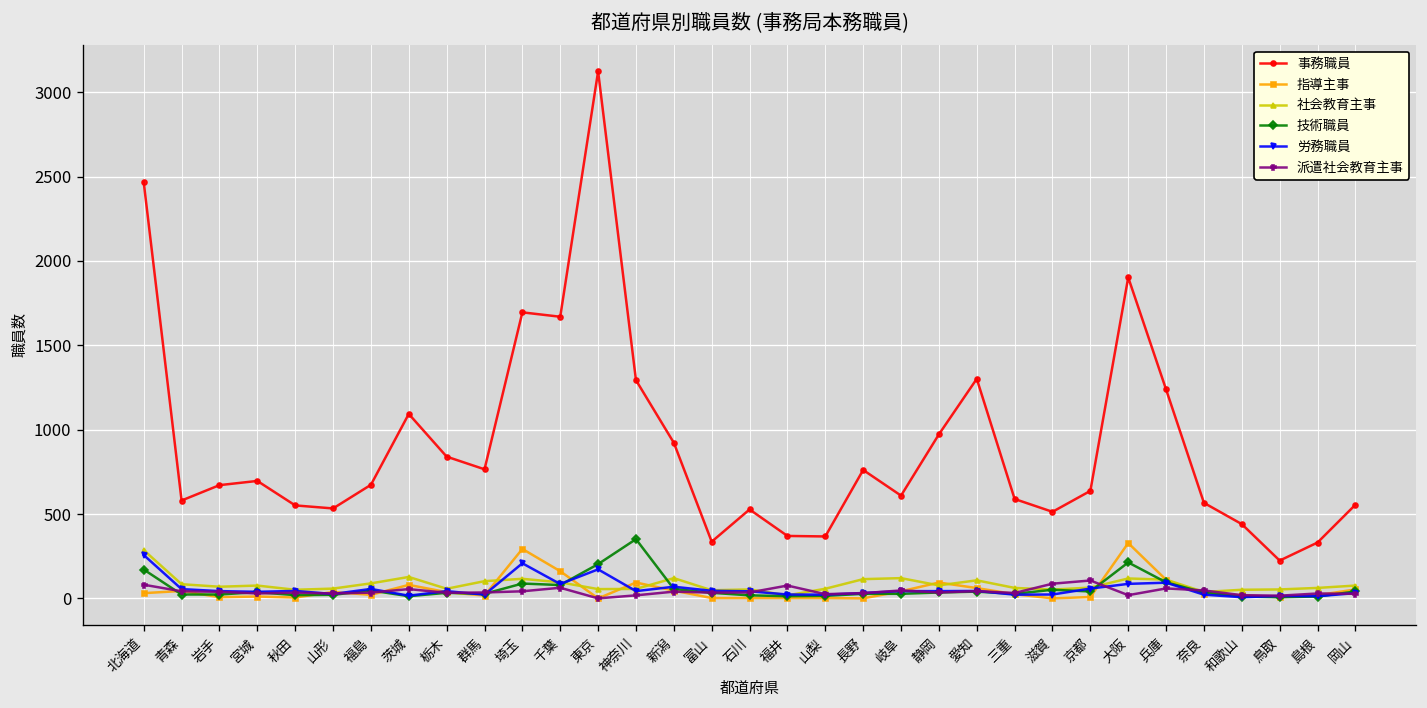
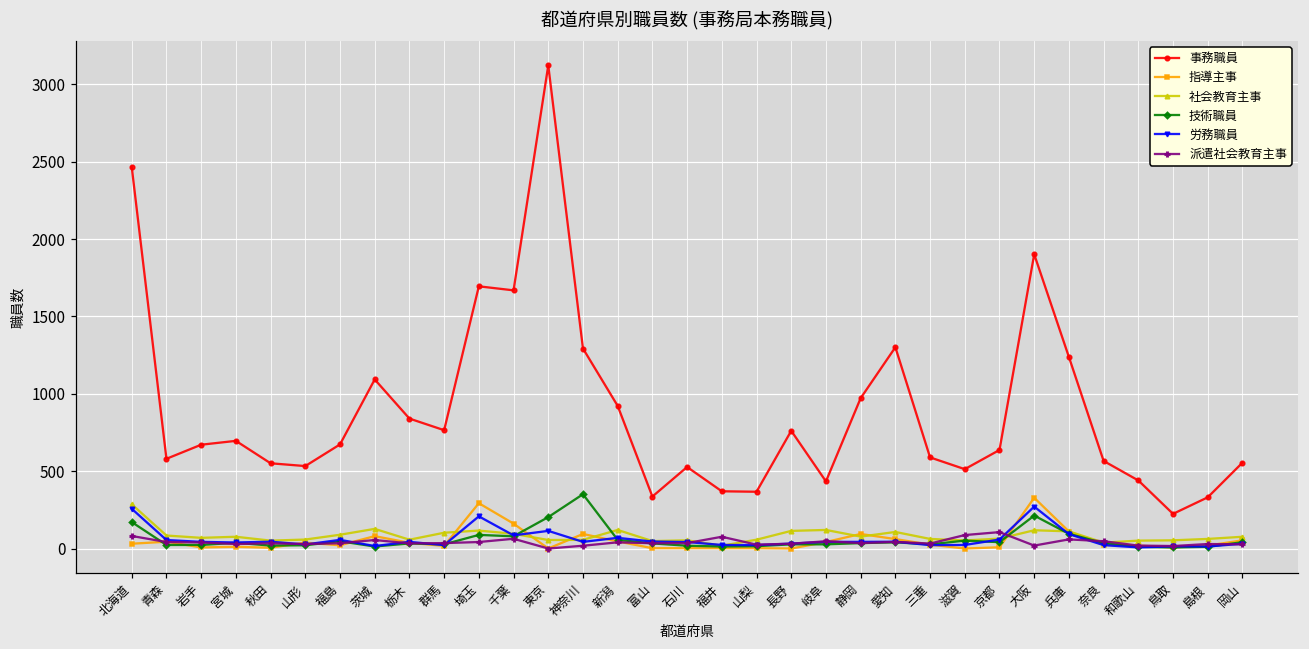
  {
    "事務職員": {
      "北海道": 2470,
      "青森": 580,
      "岩手": 670,
      "宮城": 700,
      "秋田": 550,
      "山形": 530,
      "福島": 670,
      "茨城": 1090,
      "栃木": 840,
      "群馬": 770,
      "埼玉": 1700,
      "千葉": 1670,
      "東京": 3120,
      "神奈川": 1290,
      "新潟": 920,
      "富山": 340,
      "石川": 530,
      "福井": 370,
      "山梨": 370,
      "長野": 760,
-     "岐阜": 610,
+     "岐阜": 430,
      "静岡": 970,
      "愛知": 1300,
      "三重": 590,
      "滋賀": 510,
      "京都": 640,
      "大阪": 1900,
      "兵庫": 1240,
      "奈良": 570,
      "和歌山": 440,
      "鳥取": 220,
      "島根": 330,
      "岡山": 560
    },
    "指導主事": {
      "北海道": 30,
      "茨城": 80,
      "埼玉": 290,
      "千葉": 160,
      "神奈川": 90,
      "富山": 0,
      "長野": 0,
      "滋賀": 0,
      "京都": 10,
      "大阪": 330
    },
    "社会教育主事": {
      "北海道": 290,
      "青森": 80,
      "岩手": 70,
      "宮城": 80,
      "山形": 60,
      "福島": 90,
      "茨城": 130,
      "群馬": 100,
      "埼玉": 120,
      "東京": 60,
      "新潟": 120,
      "山梨": 60,
      "長野": 110,
      "岐阜": 120,
      "愛知": 110,
      "三重": 60,
      "大阪": 120,
      "和歌山": 50,
      "鳥取": 50,
      "島根": 60,
      "岡山": 80
    },
    "技術職員": {
      "北海道": 170,
      "青森": 20,
      "埼玉": 90,
      "東京": 200,
      "神奈川": 350,
      "大阪": 210
    },
    "労務職員": {
      "北海道": 260,
      "埼玉": 210,
-     "東京": 170,
+     "東京": 110,
      "滋賀": 20,
-     "大阪": 90
+     "大阪": 270
    },
    "派遣社会教育主事": {
      "北海道": 80,
      "茨城": 60,
      "埼玉": 40,
      "神奈川": 20,
      "福井": 80,
      "滋賀": 90,
      "京都": 110,
      "大阪": 20,
      "兵庫": 60
    }
  }
